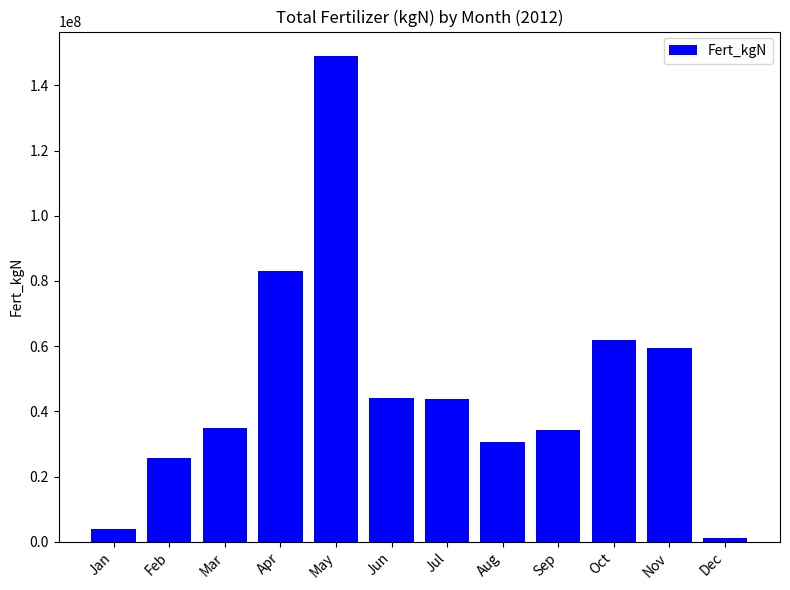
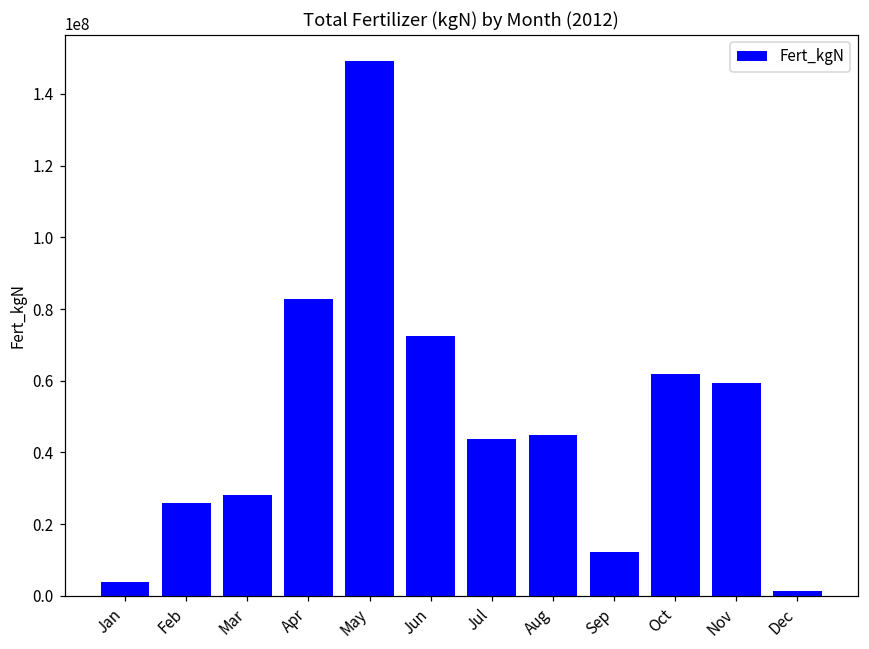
  {
    "Jan": 4000000,
    "Feb": 26000000,
-   "Mar": 35000000,
+   "Mar": 28000000,
    "Apr": 83000000,
    "May": 149000000,
-   "Jun": 44000000,
+   "Jun": 73000000,
    "Jul": 44000000,
-   "Aug": 31000000,
-   "Sep": 34000000,
+   "Aug": 45000000,
+   "Sep": 12000000,
    "Oct": 62000000,
    "Nov": 60000000,
    "Dec": 1000000
  }
